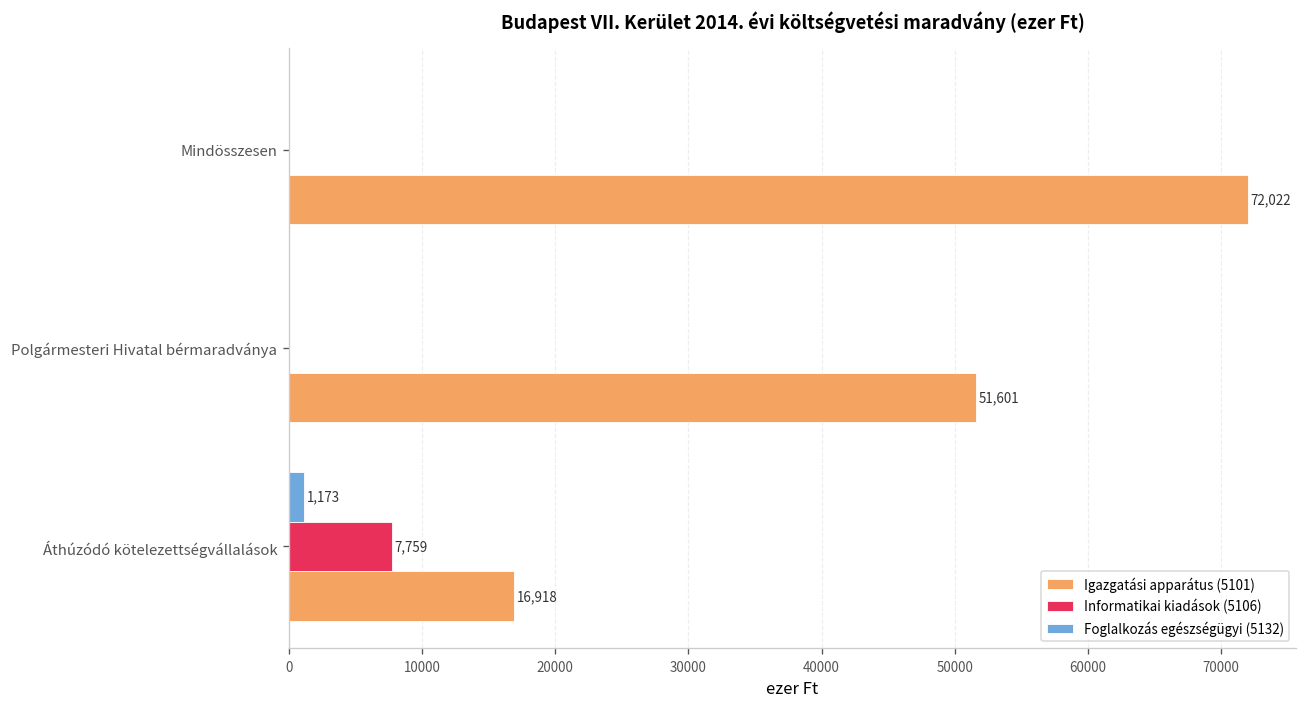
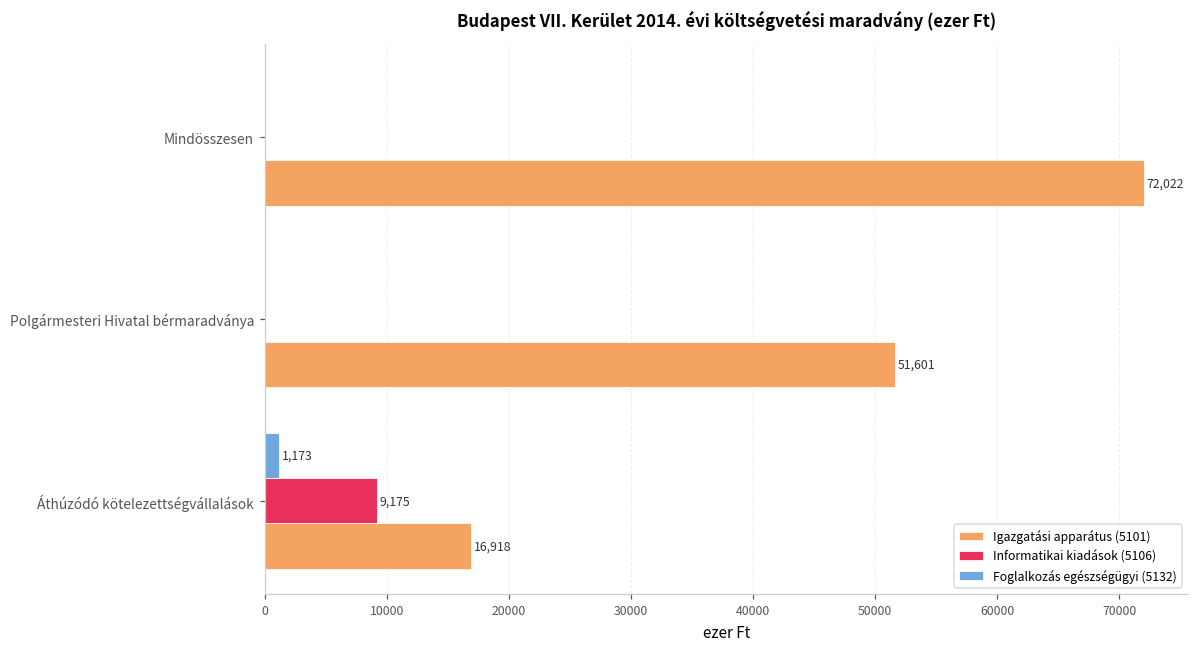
  {
    "Igazgatási apparátus (5101)": {
      "Mindösszesen": "72,022",
      "Polgármesteri Hivatal bérmaradványa": "51,601",
      "Áthúzódó kötelezettségvállalások": "16,918"
    },
    "Informatikai kiadások (5106)": {
-     "Áthúzódó kötelezettségvállalások": "7,759"
+     "Áthúzódó kötelezettségvállalások": "9,175"
    },
    "Foglalkozás egészségügyi (5132)": {
      "Áthúzódó kötelezettségvállalások": "1,173"
    }
  }
